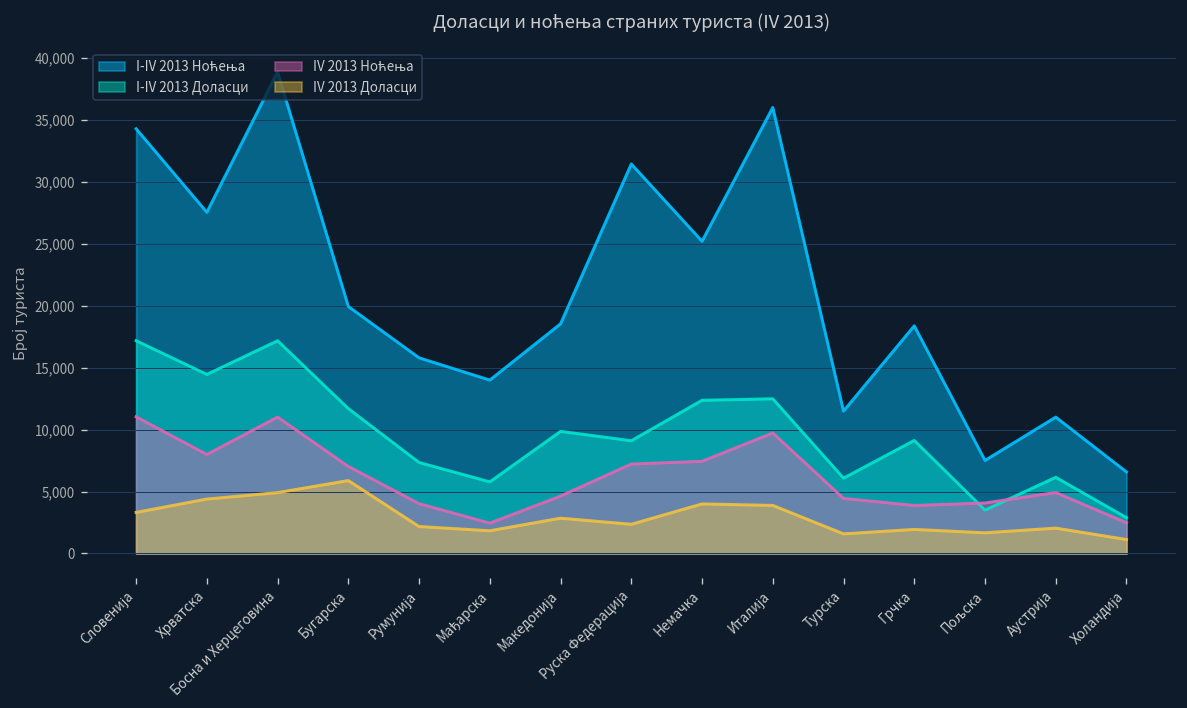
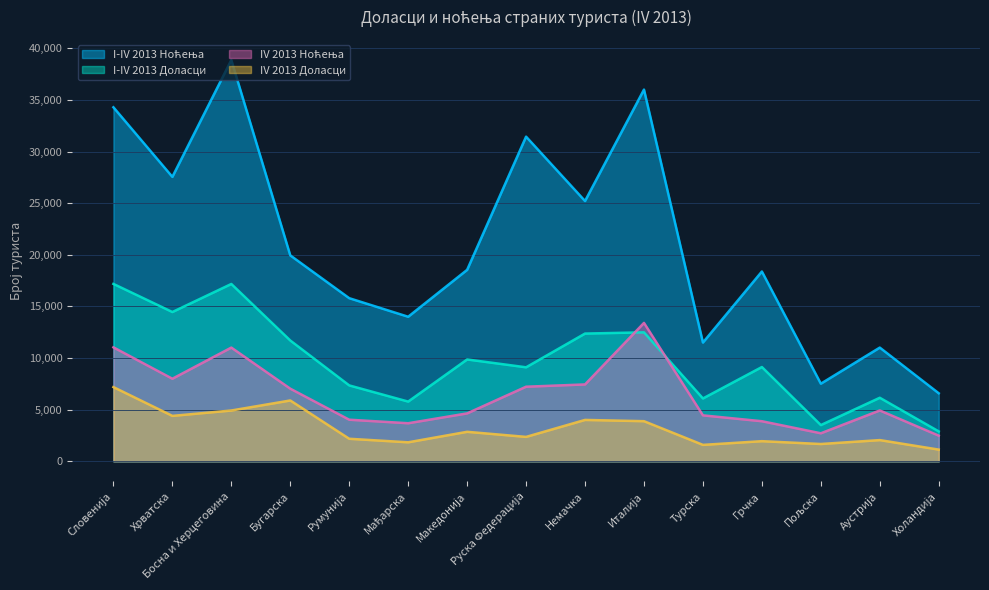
  {
    "IV 2013 Ноћења": {
      "Словенија": "11,000",
      "Хрватска": "8,000",
      "Босна и Херцеговина": "11,000",
      "Бугарска": "7,000",
      "Румунија": "4,000",
-     "Мађарска": "2,500",
+     "Мађарска": "3,700",
      "Македонија": "4,600",
      "Руска Федерација": "7,200",
      "Немачка": "7,400",
-     "Италија": "9,700",
+     "Италија": "13,400",
      "Турска": "4,400",
      "Грчка": "3,900",
-     "Пољска": "4,100",
+     "Пољска": "2,700",
      "Аустрија": "4,900",
      "Холандија": "2,500"
    },
    "IV 2013 Доласци": {
-     "Словенија": "3,300",
+     "Словенија": "7,200",
      "Хрватска": "4,400",
      "Босна и Херцеговина": "4,900",
      "Бугарска": "5,900",
      "Румунија": "2,200",
      "Мађарска": "1,800",
      "Македонија": "2,900",
      "Руска Федерација": "2,400",
      "Немачка": "4,000",
      "Италија": "3,900",
      "Турска": "1,600",
      "Грчка": "1,900",
      "Пољска": "1,700",
      "Аустрија": "2,100",
      "Холандија": "1,100"
    }
  }
